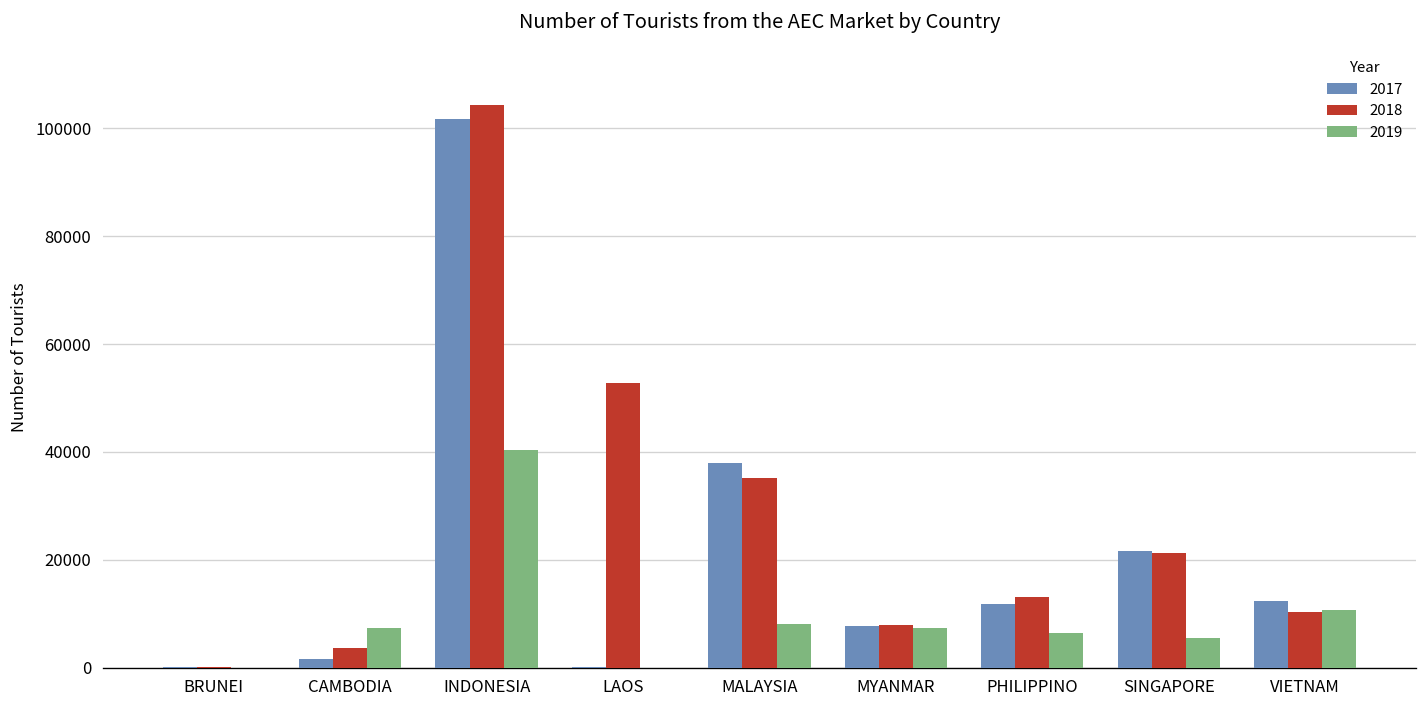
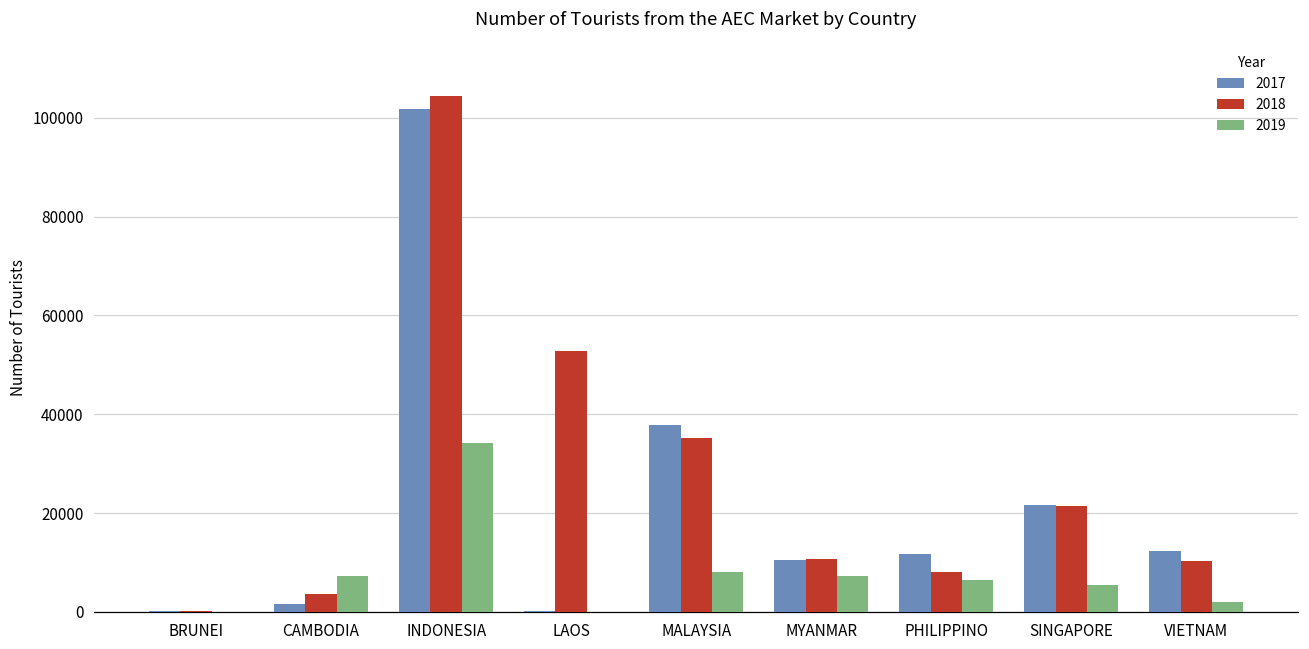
  {
    "2017": {
      "CAMBODIA": 2000,
      "INDONESIA": 102000,
      "MALAYSIA": 38000,
-     "MYANMAR": 8000,
+     "MYANMAR": 11000,
      "PHILIPPINO": 12000,
      "SINGAPORE": 22000,
      "VIETNAM": 12000
    },
    "2018": {
      "CAMBODIA": 4000,
      "INDONESIA": 104000,
      "LAOS": 53000,
      "MALAYSIA": 35000,
-     "MYANMAR": 8000,
-     "PHILIPPINO": 13000,
+     "MYANMAR": 11000,
+     "PHILIPPINO": 8000,
      "SINGAPORE": 21000,
      "VIETNAM": 10000
    },
    "2019": {
      "CAMBODIA": 7000,
-     "INDONESIA": 40000,
+     "INDONESIA": 34000,
      "LAOS": 0,
      "MALAYSIA": 8000,
      "MYANMAR": 7000,
      "PHILIPPINO": 6000,
      "SINGAPORE": 5000,
-     "VIETNAM": 11000
+     "VIETNAM": 2000
    }
  }
